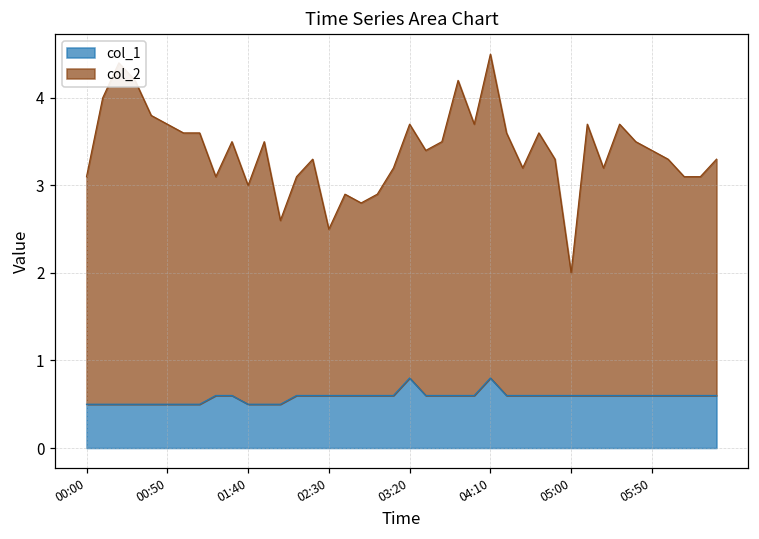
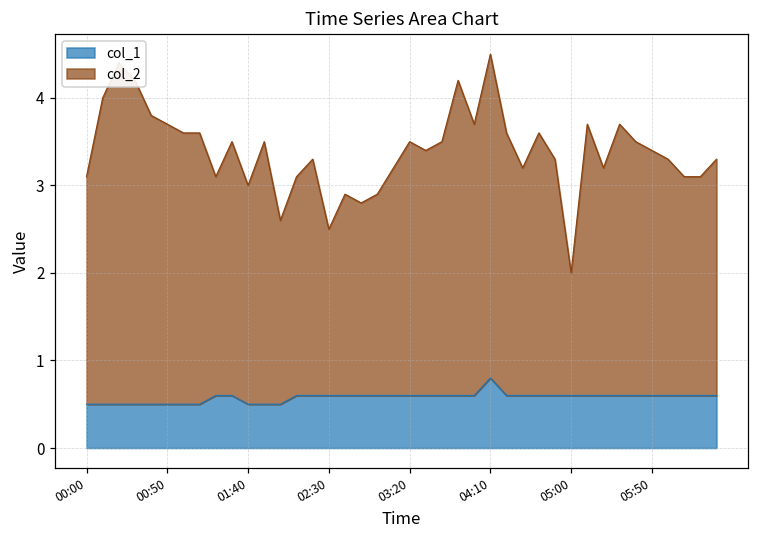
  {
    "col_1": {
      "00:00": 0.5,
      "00:50": 0.5,
      "01:40": 0.5,
      "02:30": 0.6,
-     "03:20": 0.8,
+     "03:20": 0.6,
      "04:10": 0.8,
      "05:00": 0.6,
      "05:50": 0.6
    },
    "col_2": {
      "00:00": 2.6,
      "00:50": 3.2,
      "01:40": 2.5,
      "02:30": 1.9,
      "03:20": 2.9,
      "04:10": 3.7,
      "05:00": 1.4,
      "05:50": 2.8
    }
  }
